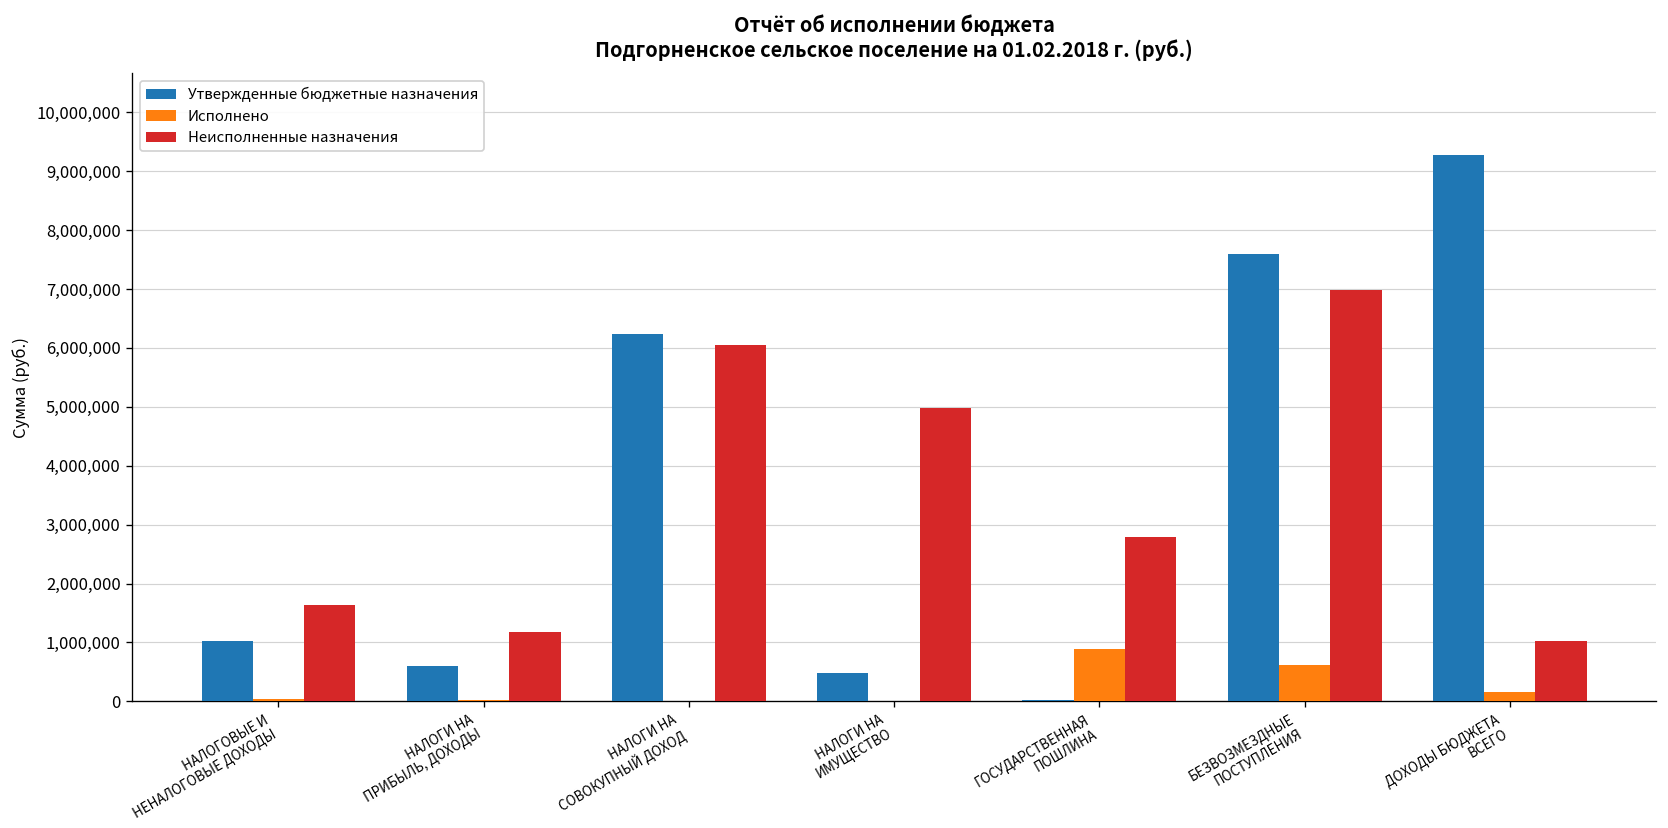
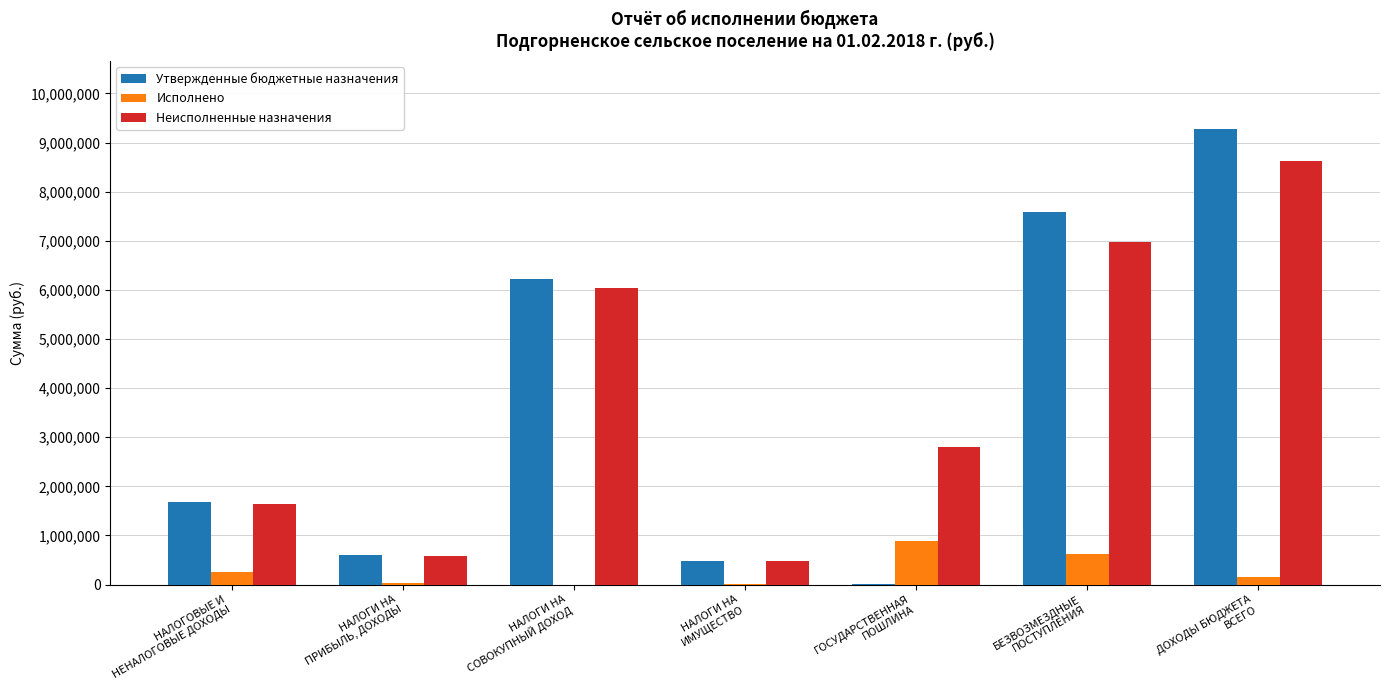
  {
    "Утвержденные бюджетные назначения": {
-     "НАЛОГОВЫЕ И НЕНАЛОГОВЫЕ ДОХОДЫ": "1,000,000",
+     "НАЛОГОВЫЕ И НЕНАЛОГОВЫЕ ДОХОДЫ": "1,700,000",
      "НАЛОГИ НА ПРИБЫЛЬ, ДОХОДЫ": "600,000",
      "НАЛОГИ НА СОВОКУПНЫЙ ДОХОД": "6,200,000",
      "НАЛОГИ НА ИМУЩЕСТВО": "500,000",
      "БЕЗВОЗМЕЗДНЫЕ ПОСТУПЛЕНИЯ": "7,600,000",
      "ДОХОДЫ БЮДЖЕТА ВСЕГО": "9,300,000"
    },
    "Исполнено": {
-     "НАЛОГОВЫЕ И НЕНАЛОГОВЫЕ ДОХОДЫ": "0",
+     "НАЛОГОВЫЕ И НЕНАЛОГОВЫЕ ДОХОДЫ": "300,000",
      "НАЛОГИ НА СОВОКУПНЫЙ ДОХОД": "0",
      "ГОСУДАРСТВЕННАЯ ПОШЛИНА": "900,000",
      "БЕЗВОЗМЕЗДНЫЕ ПОСТУПЛЕНИЯ": "600,000",
      "ДОХОДЫ БЮДЖЕТА ВСЕГО": "200,000"
    },
    "Неисполненные назначения": {
      "НАЛОГОВЫЕ И НЕНАЛОГОВЫЕ ДОХОДЫ": "1,600,000",
-     "НАЛОГИ НА ПРИБЫЛЬ, ДОХОДЫ": "1,200,000",
+     "НАЛОГИ НА ПРИБЫЛЬ, ДОХОДЫ": "600,000",
      "НАЛОГИ НА СОВОКУПНЫЙ ДОХОД": "6,000,000",
-     "НАЛОГИ НА ИМУЩЕСТВО": "5,000,000",
+     "НАЛОГИ НА ИМУЩЕСТВО": "500,000",
      "ГОСУДАРСТВЕННАЯ ПОШЛИНА": "2,800,000",
      "БЕЗВОЗМЕЗДНЫЕ ПОСТУПЛЕНИЯ": "7,000,000",
-     "ДОХОДЫ БЮДЖЕТА ВСЕГО": "1,000,000"
+     "ДОХОДЫ БЮДЖЕТА ВСЕГО": "8,600,000"
    }
  }
